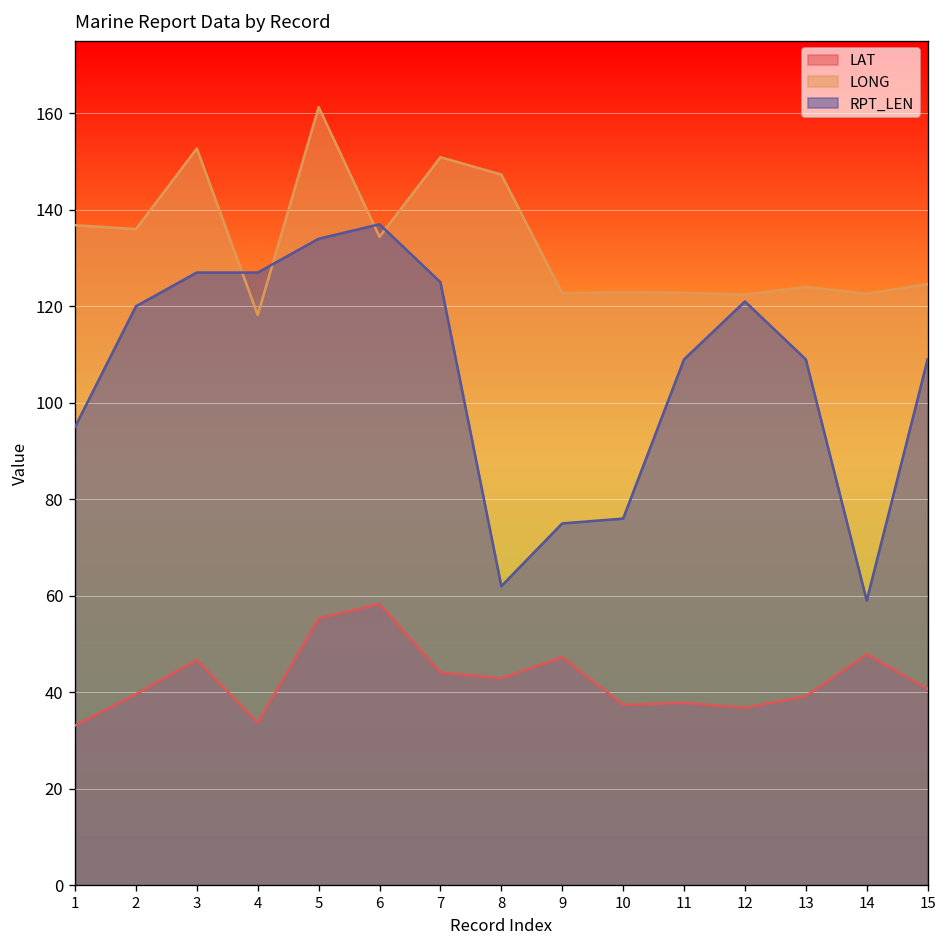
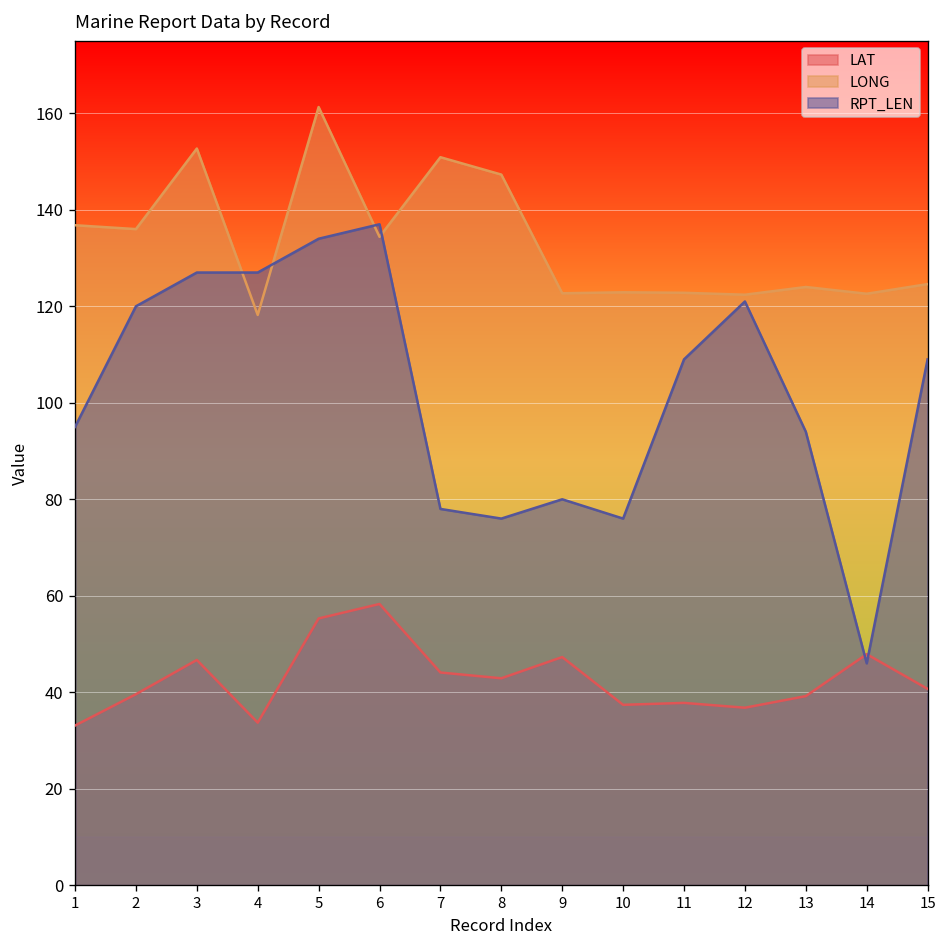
  {
    "RPT_LEN": {
      "1": 95,
      "2": 120,
      "3": 127,
      "4": 127,
      "5": 134,
      "6": 137,
-     "7": 125,
-     "8": 62,
-     "9": 75,
+     "7": 78,
+     "8": 76,
+     "9": 80,
      "10": 76,
      "11": 109,
      "12": 121,
-     "13": 109,
-     "14": 59,
+     "13": 94,
+     "14": 46,
      "15": 109
    }
  }
